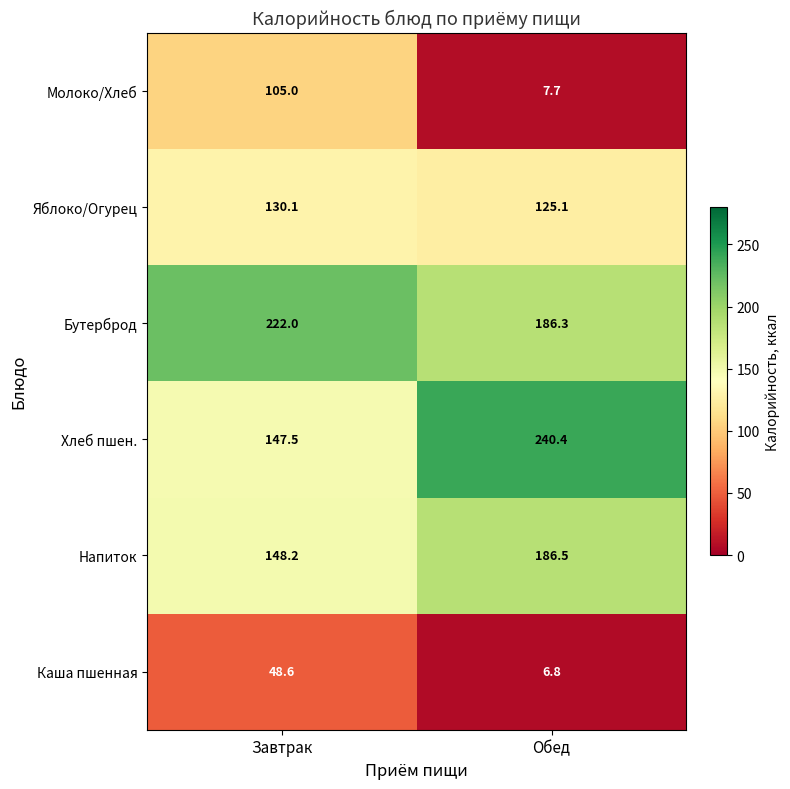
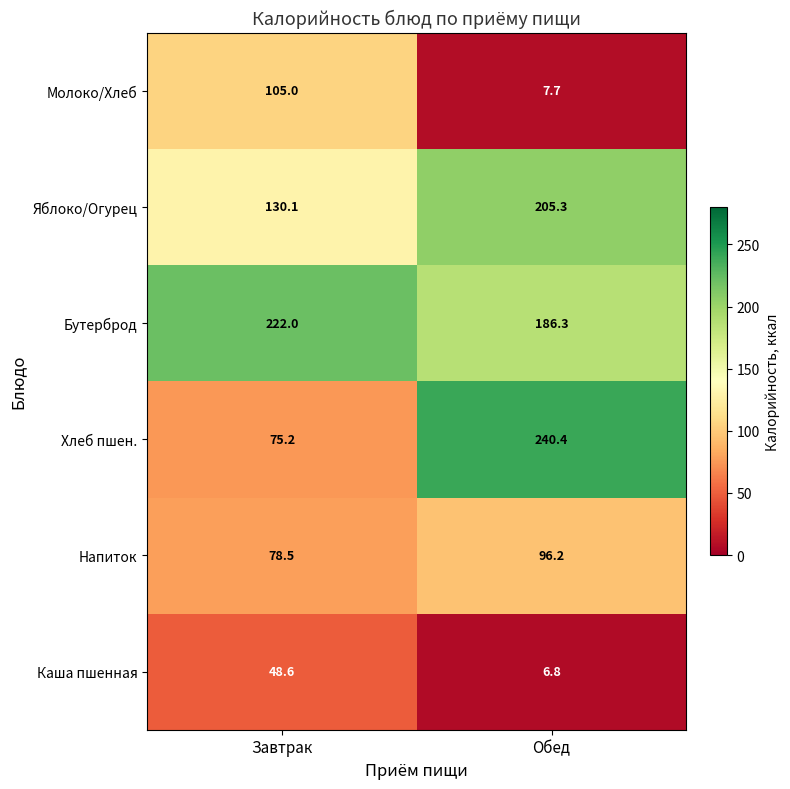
  {
    "Молоко/Хлеб": {
      "Завтрак": 105.0,
      "Обед": 7.7
    },
    "Яблоко/Огурец": {
      "Завтрак": 130.1,
-     "Обед": 125.1
+     "Обед": 205.3
    },
    "Бутерброд": {
      "Завтрак": 222.0,
      "Обед": 186.3
    },
    "Хлеб пшен.": {
-     "Завтрак": 147.5,
+     "Завтрак": 75.2,
      "Обед": 240.4
    },
    "Напиток": {
-     "Завтрак": 148.2,
-     "Обед": 186.5
+     "Завтрак": 78.5,
+     "Обед": 96.2
    },
    "Каша пшенная": {
      "Завтрак": 48.6,
      "Обед": 6.8
    }
  }
